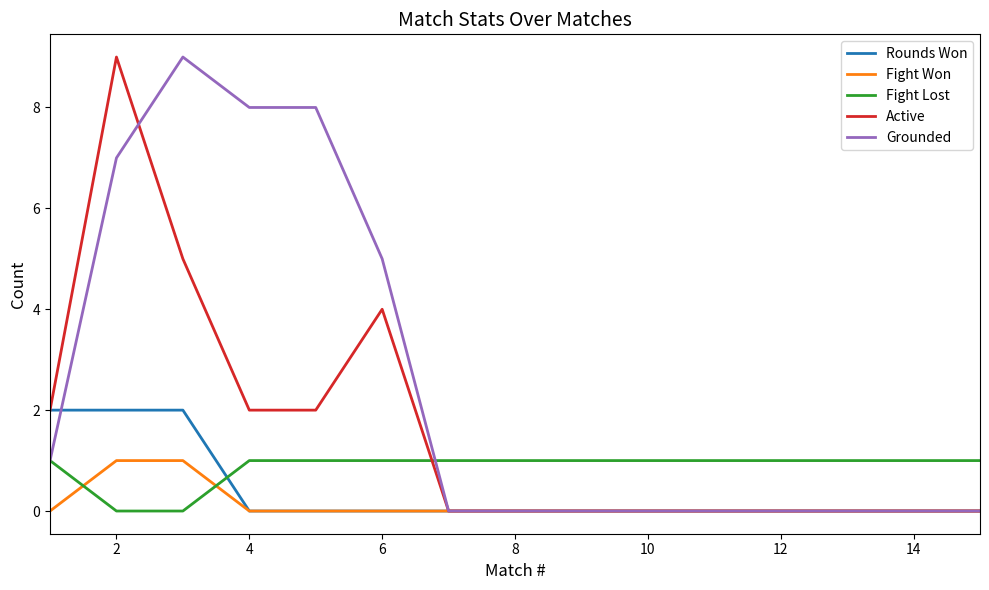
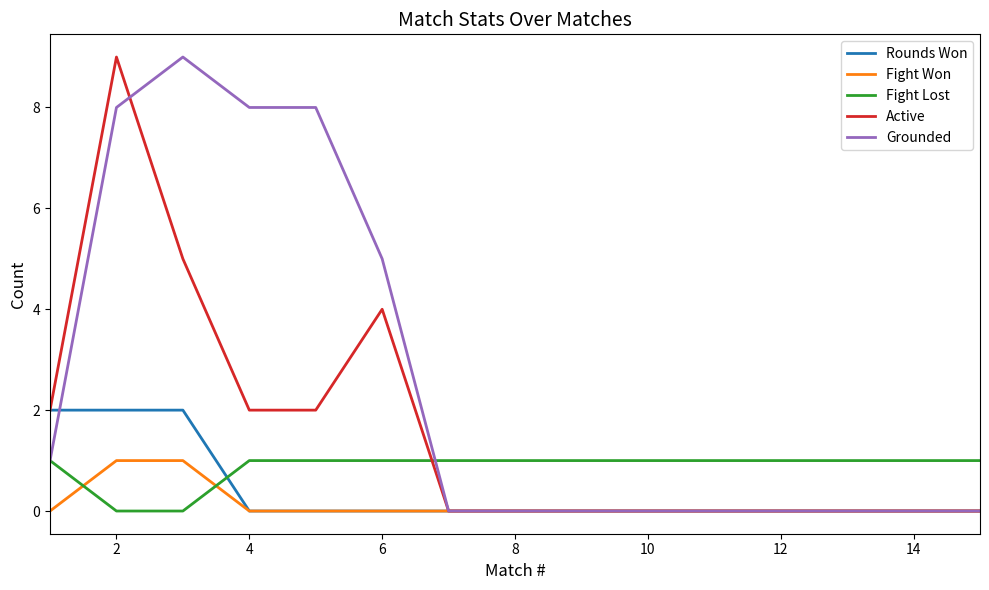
  {
    "Rounds Won": {
      "2": 2
    },
    "Fight Won": {
      "2": 1
    },
    "Fight Lost": {
      "2": 0,
      "4": 1,
      "6": 1,
      "8": 1,
      "10": 1,
      "12": 1,
      "14": 1
    },
    "Active": {
      "2": 9,
      "4": 2,
      "6": 4
    },
    "Grounded": {
-     "2": 7,
+     "2": 8,
      "4": 8,
      "6": 5
    }
  }
